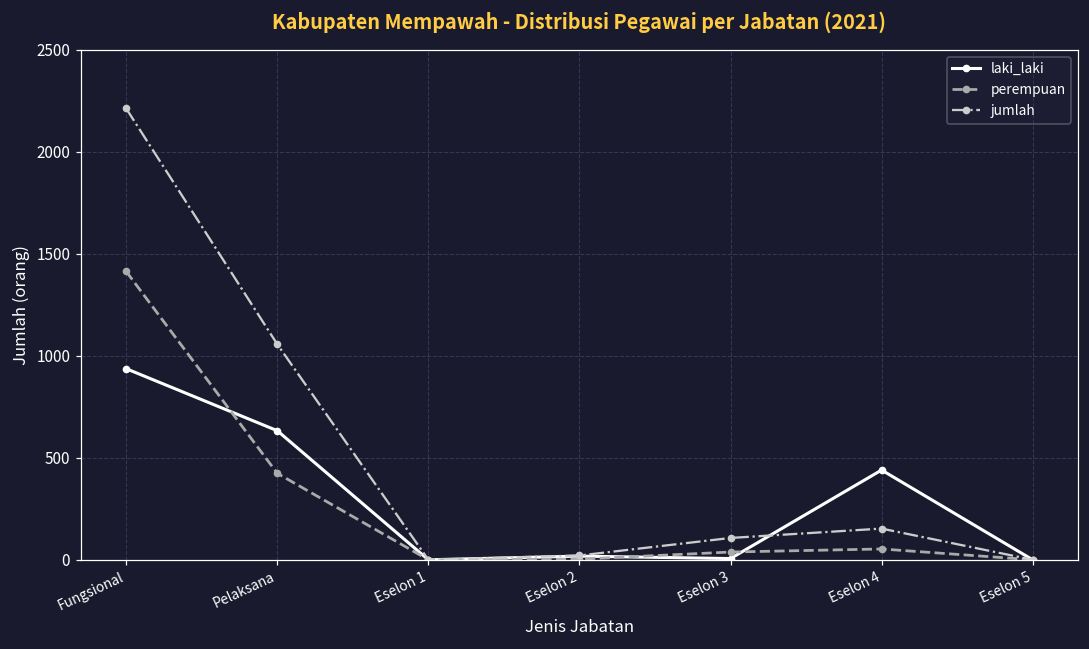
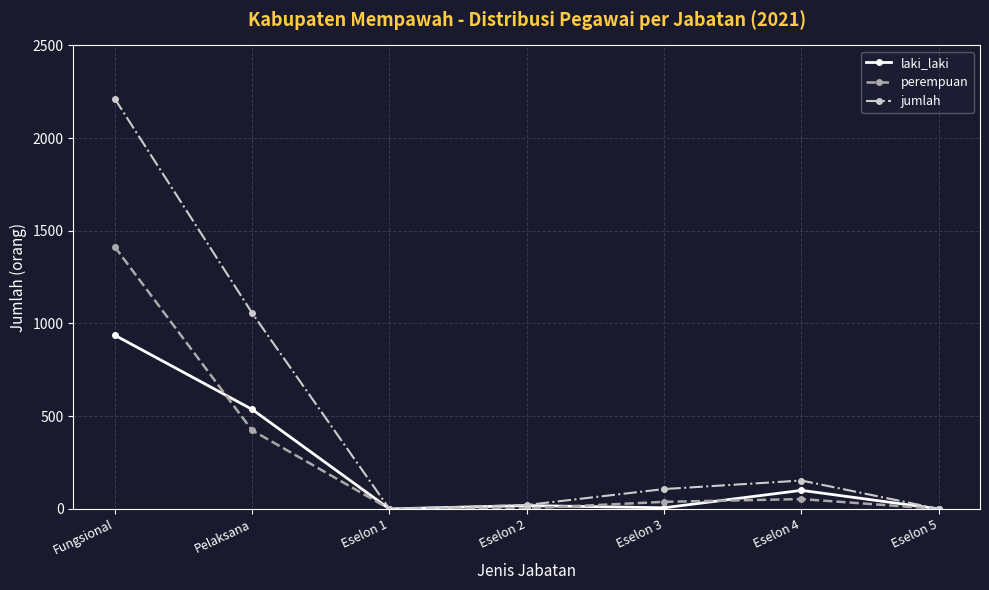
  {
    "laki_laki": {
      "Fungsional": 940,
-     "Pelaksana": 630,
+     "Pelaksana": 540,
      "Eselon 3": 10,
-     "Eselon 4": 440
+     "Eselon 4": 100
    }
  }
